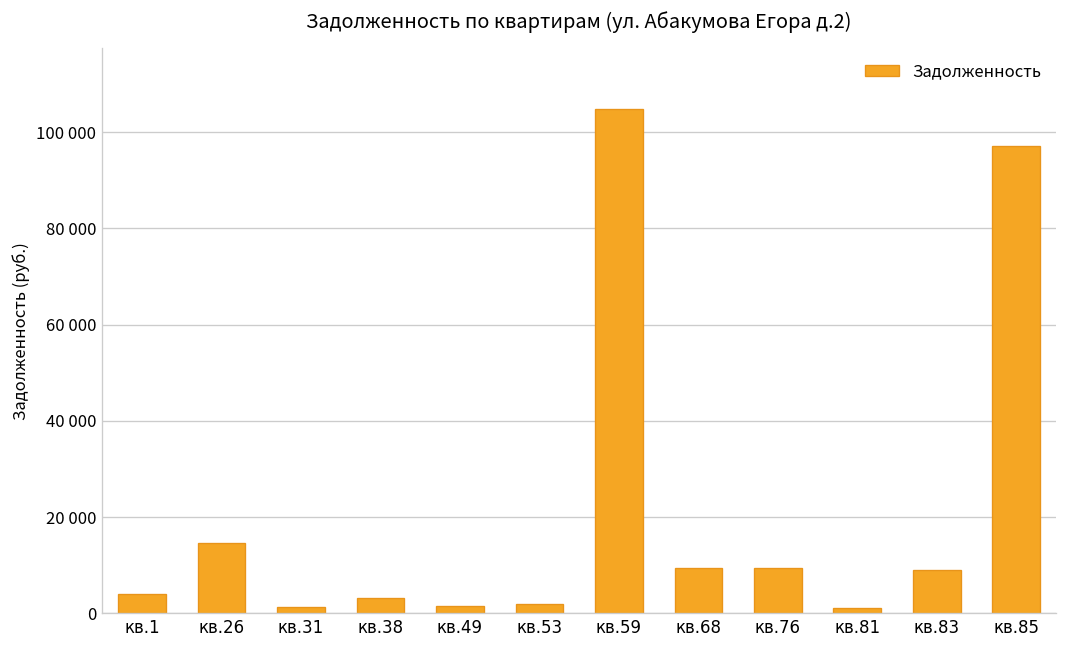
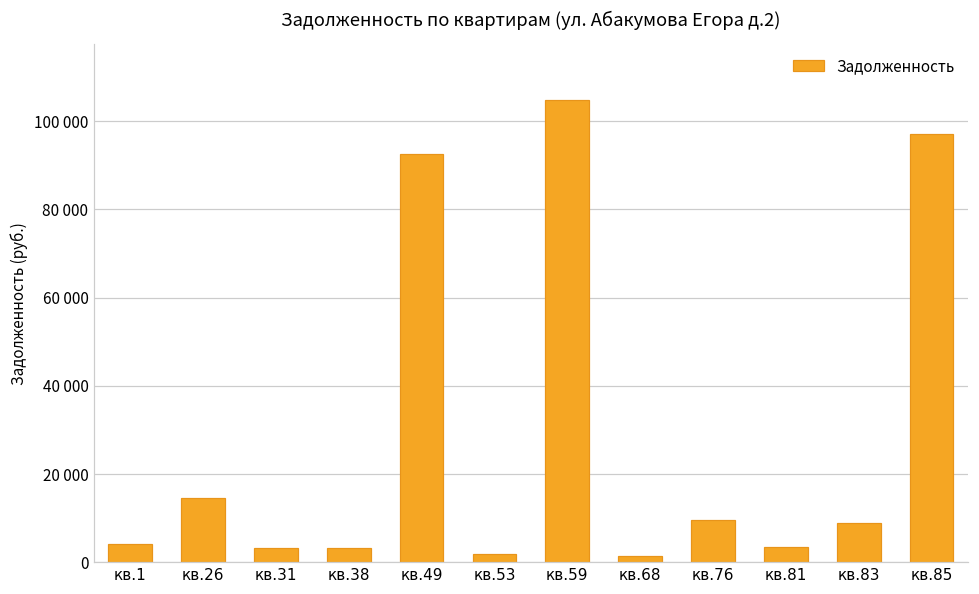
  {
    "кв.1": 4000,
    "кв.26": 15000,
-   "кв.31": 1000,
+   "кв.31": 3000,
    "кв.38": 3000,
-   "кв.49": 2000,
+   "кв.49": 93000,
    "кв.53": 2000,
    "кв.59": 105000,
-   "кв.68": 9000,
+   "кв.68": 1000,
    "кв.76": 9000,
-   "кв.81": 1000,
+   "кв.81": 4000,
    "кв.83": 9000,
    "кв.85": 97000
  }
